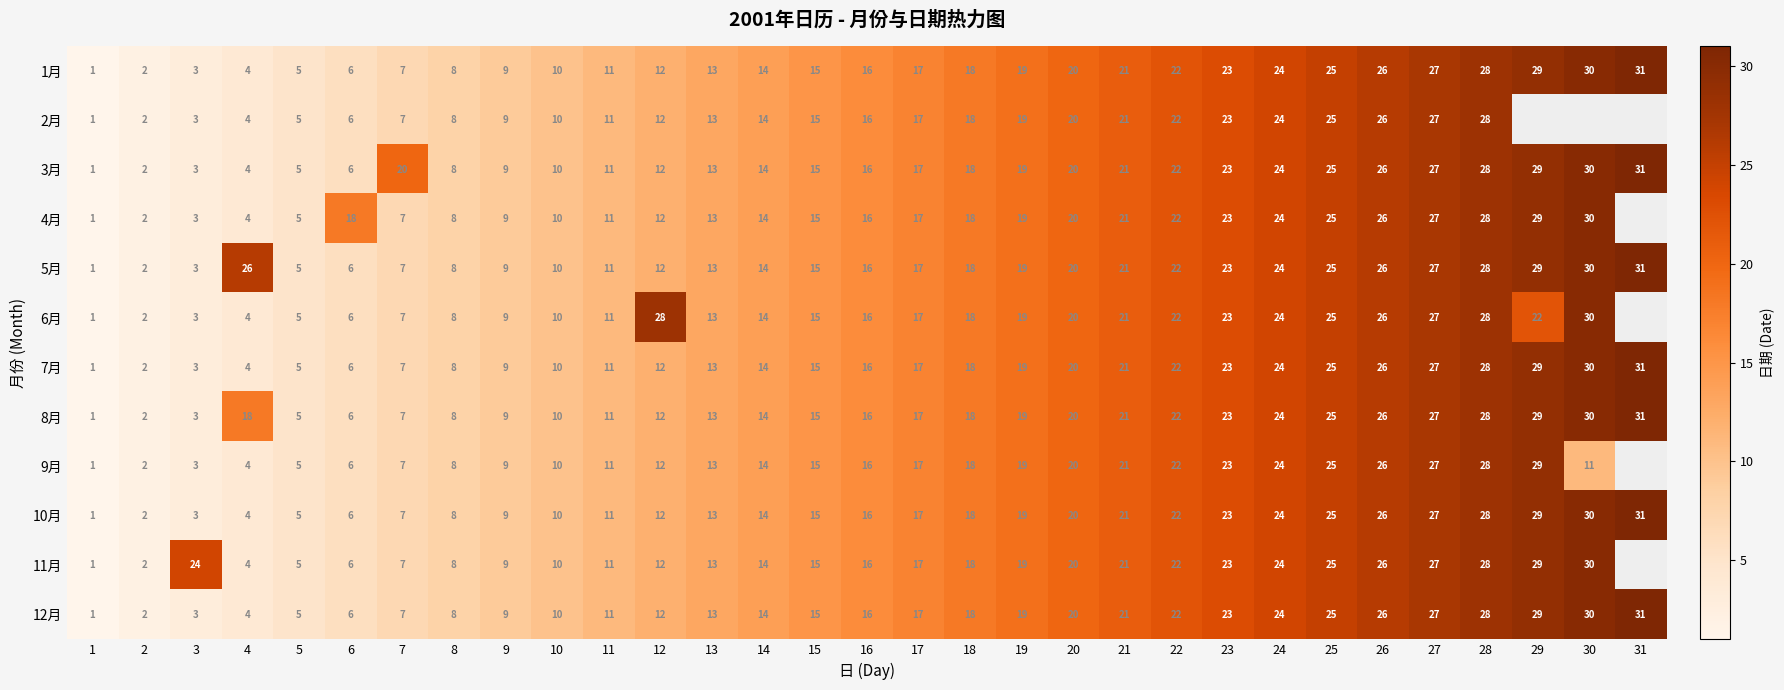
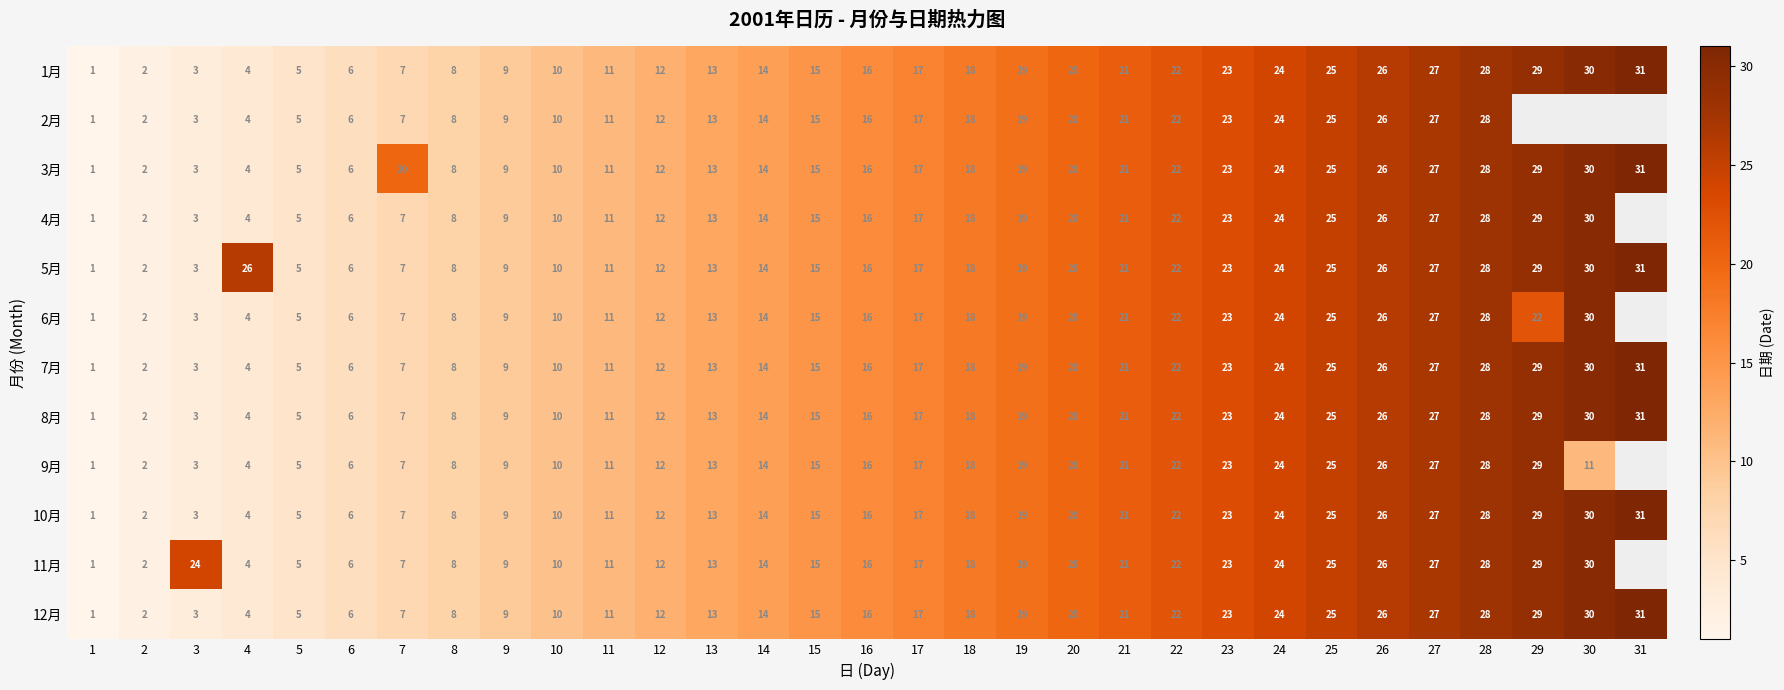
  {
    "4月": {
      "1": 1,
      "2": 2,
      "3": 3,
      "4": 4,
      "5": 5,
-     "6": 18,
+     "6": 6,
      "7": 7,
      "8": 8,
      "9": 9,
      "10": 10,
      "11": 11,
      "12": 12,
      "13": 13,
      "14": 14,
      "15": 15,
      "16": 16,
      "17": 17,
      "18": 18,
      "19": 19,
      "20": 20,
      "21": 21,
      "22": 22,
      "23": 23,
      "24": 24,
      "25": 25,
      "26": 26,
      "27": 27,
      "28": 28,
      "29": 29,
      "30": 30
    },
    "6月": {
      "1": 1,
      "2": 2,
      "3": 3,
      "4": 4,
      "5": 5,
      "6": 6,
      "7": 7,
      "8": 8,
      "9": 9,
      "10": 10,
      "11": 11,
-     "12": 28,
+     "12": 12,
      "13": 13,
      "14": 14,
      "15": 15,
      "16": 16,
      "17": 17,
      "18": 18,
      "19": 19,
      "20": 20,
      "21": 21,
      "22": 22,
      "23": 23,
      "24": 24,
      "25": 25,
      "26": 26,
      "27": 27,
      "28": 28,
      "29": 22,
      "30": 30
    },
    "8月": {
      "1": 1,
      "2": 2,
      "3": 3,
-     "4": 18,
+     "4": 4,
      "5": 5,
      "6": 6,
      "7": 7,
      "8": 8,
      "9": 9,
      "10": 10,
      "11": 11,
      "12": 12,
      "13": 13,
      "14": 14,
      "15": 15,
      "16": 16,
      "17": 17,
      "18": 18,
      "19": 19,
      "20": 20,
      "21": 21,
      "22": 22,
      "23": 23,
      "24": 24,
      "25": 25,
      "26": 26,
      "27": 27,
      "28": 28,
      "29": 29,
      "30": 30,
      "31": 31
    }
  }
